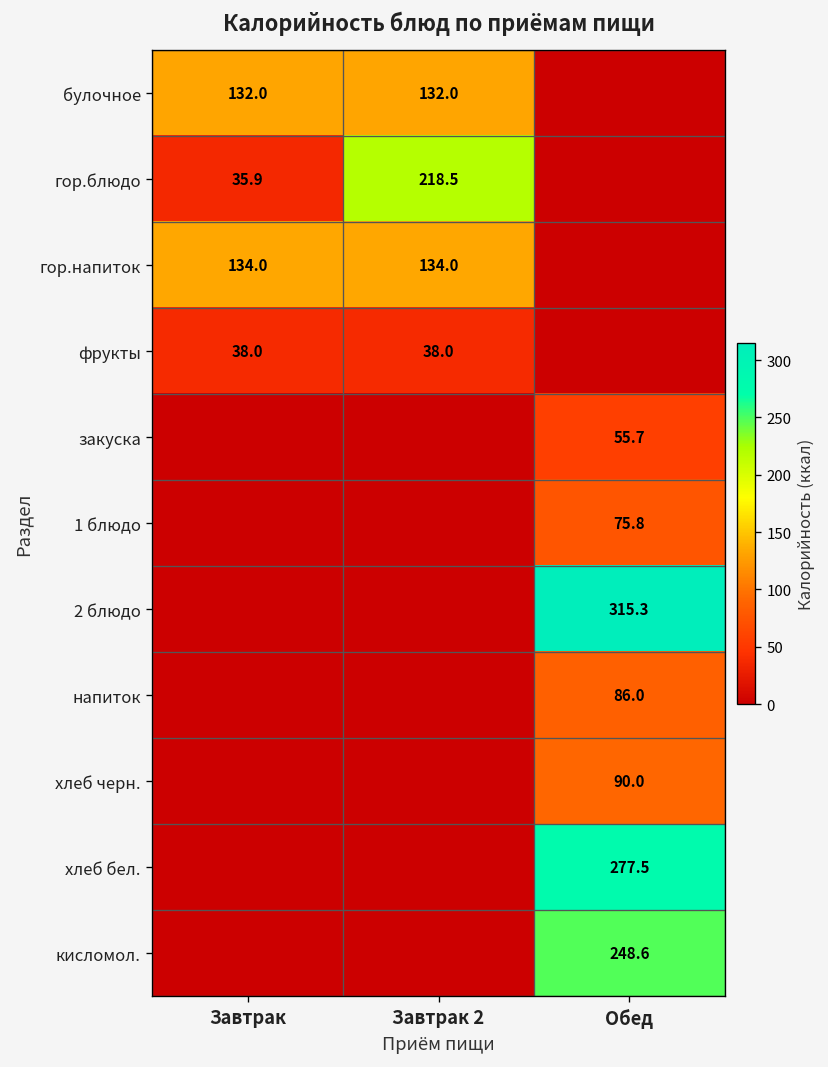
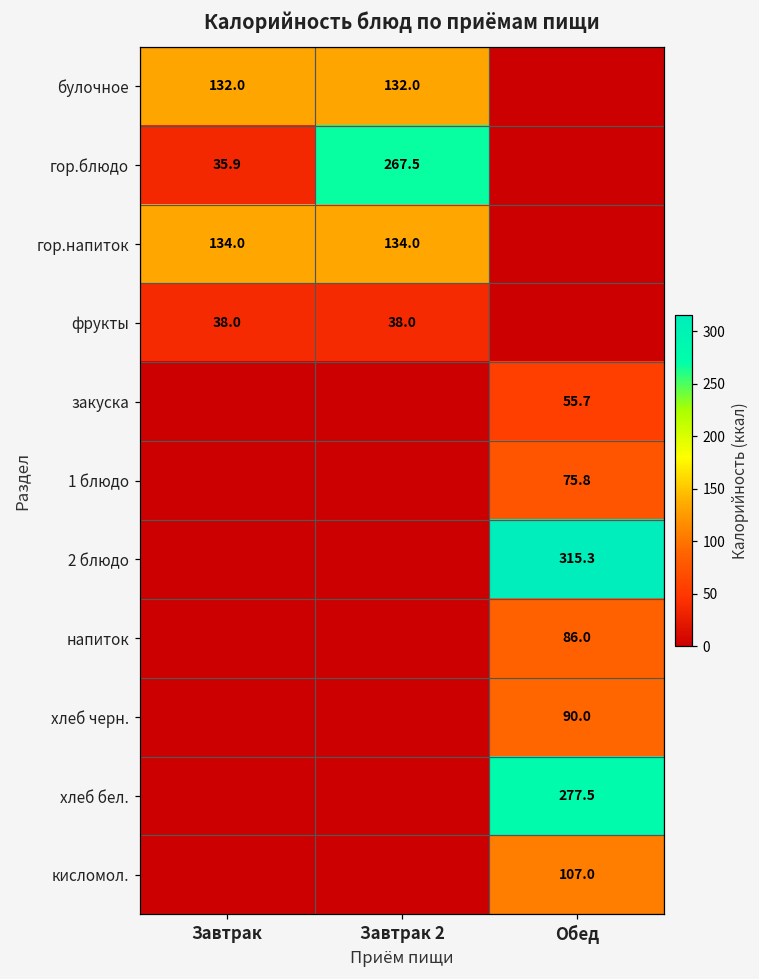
  {
    "булочное": {
      "Завтрак": 132.0,
      "Завтрак 2": 132.0
    },
    "гор.блюдо": {
      "Завтрак": 35.9,
-     "Завтрак 2": 218.5
+     "Завтрак 2": 267.5
    },
    "гор.напиток": {
      "Завтрак": 134.0,
      "Завтрак 2": 134.0
    },
    "фрукты": {
      "Завтрак": 38.0,
      "Завтрак 2": 38.0
    },
    "закуска": {
      "Обед": 55.7
    },
    "1 блюдо": {
      "Обед": 75.8
    },
    "2 блюдо": {
      "Обед": 315.3
    },
    "напиток": {
      "Обед": 86.0
    },
    "хлеб черн.": {
      "Обед": 90.0
    },
    "хлеб бел.": {
      "Обед": 277.5
    },
    "кисломол.": {
-     "Обед": 248.6
+     "Обед": 107.0
    }
  }
